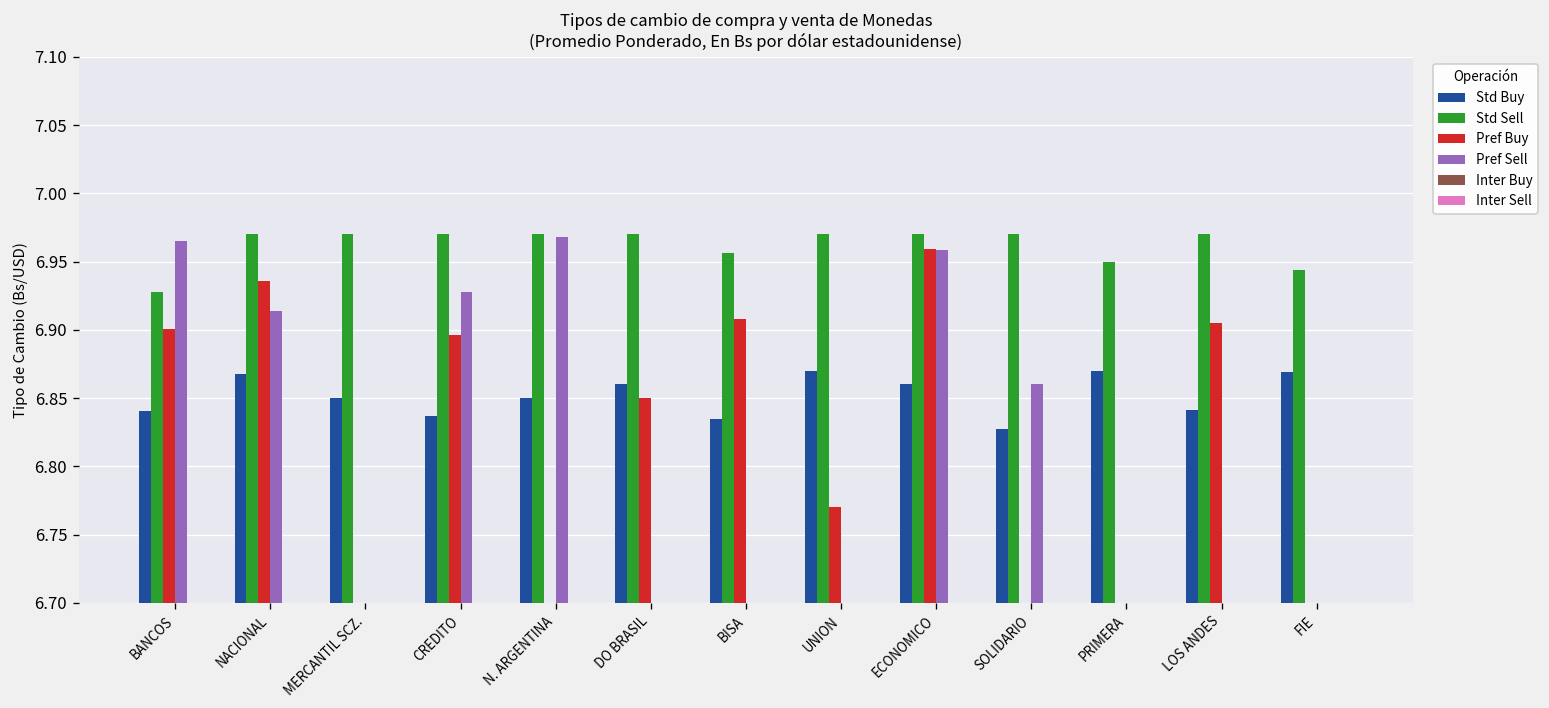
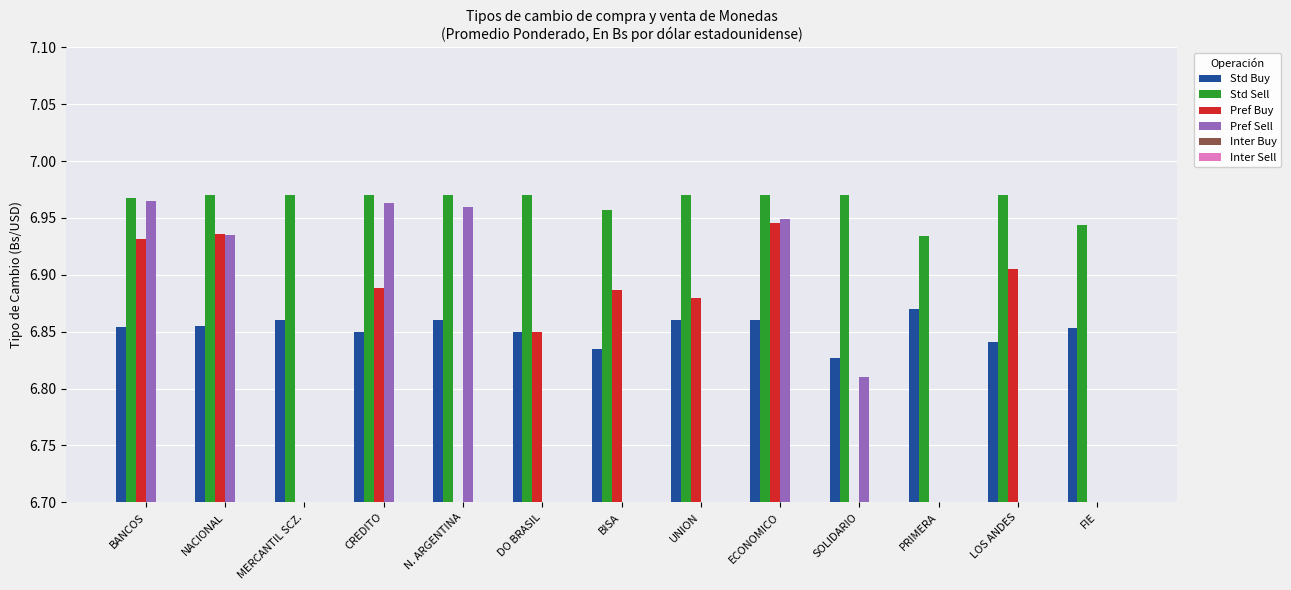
  {
    "Std Buy": {
-     "BANCOS": 6.841,
-     "NACIONAL": 6.867,
-     "MERCANTIL SCZ.": 6.85,
-     "CREDITO": 6.837,
-     "N. ARGENTINA": 6.85,
-     "DO BRASIL": 6.86,
+     "BANCOS": 6.854,
+     "NACIONAL": 6.855,
+     "MERCANTIL SCZ.": 6.86,
+     "CREDITO": 6.850,
+     "N. ARGENTINA": 6.86,
+     "DO BRASIL": 6.85,
      "BISA": 6.835,
-     "UNION": 6.87,
+     "UNION": 6.86,
      "ECONOMICO": 6.860,
      "SOLIDARIO": 6.827,
      "PRIMERA": 6.870,
      "LOS ANDES": 6.841,
-     "FIE": 6.869
+     "FIE": 6.853
    },
    "Std Sell": {
-     "BANCOS": 6.928,
+     "BANCOS": 6.967,
      "NACIONAL": 6.970,
      "MERCANTIL SCZ.": 6.970,
      "CREDITO": 6.970,
      "N. ARGENTINA": 6.970,
      "DO BRASIL": 6.970,
      "BISA": 6.957,
      "UNION": 6.970,
      "ECONOMICO": 6.970,
      "SOLIDARIO": 6.970,
-     "PRIMERA": 6.950,
+     "PRIMERA": 6.934,
      "LOS ANDES": 6.970,
      "FIE": 6.944
    },
    "Pref Buy": {
-     "BANCOS": 6.901,
+     "BANCOS": 6.931,
      "NACIONAL": 6.936,
-     "CREDITO": 6.896,
+     "CREDITO": 6.889,
      "DO BRASIL": 6.850,
-     "BISA": 6.908,
-     "UNION": 6.77,
-     "ECONOMICO": 6.959,
+     "BISA": 6.886,
+     "UNION": 6.88,
+     "ECONOMICO": 6.946,
      "LOS ANDES": 6.905
    },
    "Pref Sell": {
      "BANCOS": 6.965,
-     "NACIONAL": 6.914,
-     "CREDITO": 6.928,
-     "N. ARGENTINA": 6.968,
-     "ECONOMICO": 6.958,
-     "SOLIDARIO": 6.86
+     "NACIONAL": 6.935,
+     "CREDITO": 6.963,
+     "N. ARGENTINA": 6.960,
+     "ECONOMICO": 6.949,
+     "SOLIDARIO": 6.81
    }
  }
